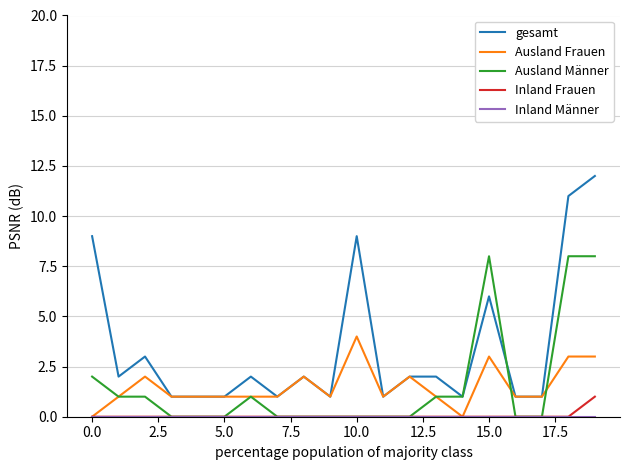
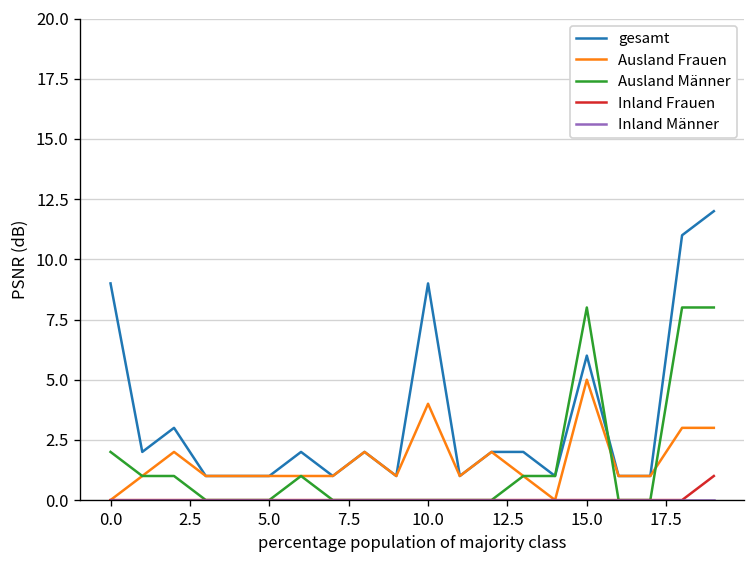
  {
    "gesamt": {
      "0.0": 9,
      "10.0": 9,
      "15.0": 6
    },
    "Ausland Frauen": {
      "10.0": 4,
-     "15.0": 3
+     "15.0": 5
    },
    "Ausland Männer": {
      "0.0": 2,
      "15.0": 8
    }
  }
